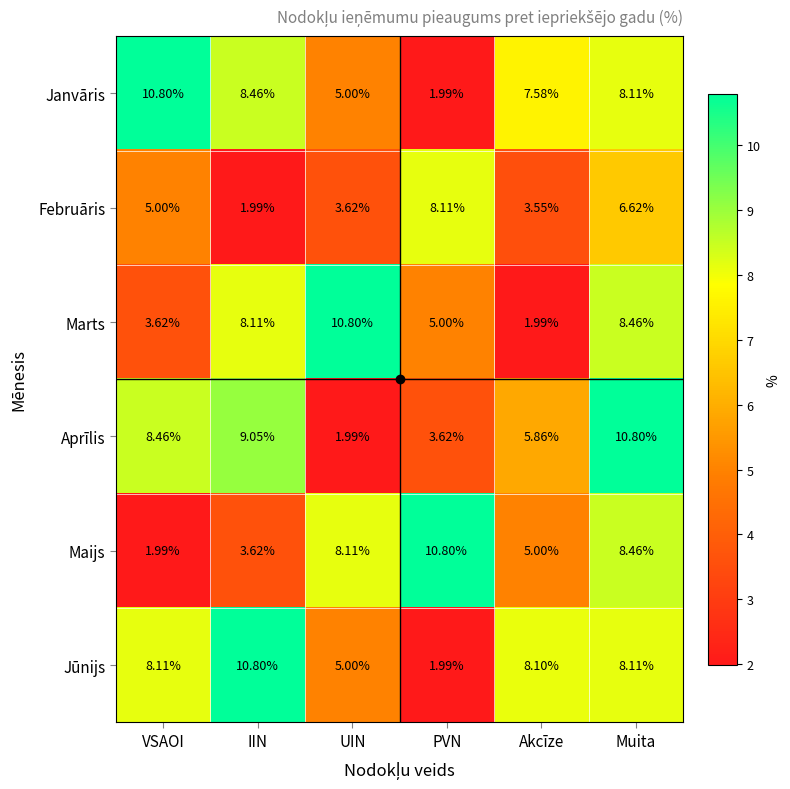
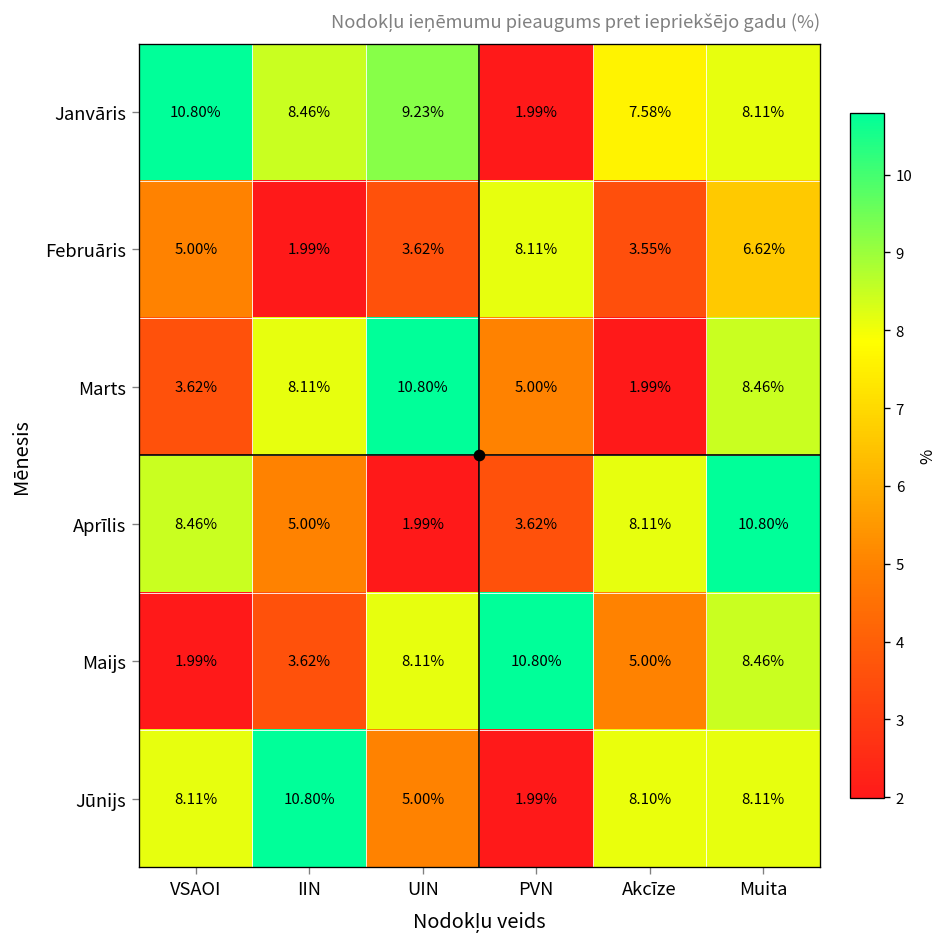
  {
    "Janvāris": {
      "VSAOI": "10.80%",
      "IIN": "8.46%",
-     "UIN": "5.00%",
+     "UIN": "9.23%",
      "PVN": "1.99%",
      "Akcīze": "7.58%",
      "Muita": "8.11%"
    },
    "Februāris": {
      "VSAOI": "5.00%",
      "IIN": "1.99%",
      "UIN": "3.62%",
      "PVN": "8.11%",
      "Akcīze": "3.55%",
      "Muita": "6.62%"
    },
    "Marts": {
      "VSAOI": "3.62%",
      "IIN": "8.11%",
      "UIN": "10.80%",
      "PVN": "5.00%",
      "Akcīze": "1.99%",
      "Muita": "8.46%"
    },
    "Aprīlis": {
      "VSAOI": "8.46%",
-     "IIN": "9.05%",
+     "IIN": "5.00%",
      "UIN": "1.99%",
      "PVN": "3.62%",
-     "Akcīze": "5.86%",
+     "Akcīze": "8.11%",
      "Muita": "10.80%"
    },
    "Maijs": {
      "VSAOI": "1.99%",
      "IIN": "3.62%",
      "UIN": "8.11%",
      "PVN": "10.80%",
      "Akcīze": "5.00%",
      "Muita": "8.46%"
    },
    "Jūnijs": {
      "VSAOI": "8.11%",
      "IIN": "10.80%",
      "UIN": "5.00%",
      "PVN": "1.99%",
      "Akcīze": "8.10%",
      "Muita": "8.11%"
    }
  }
